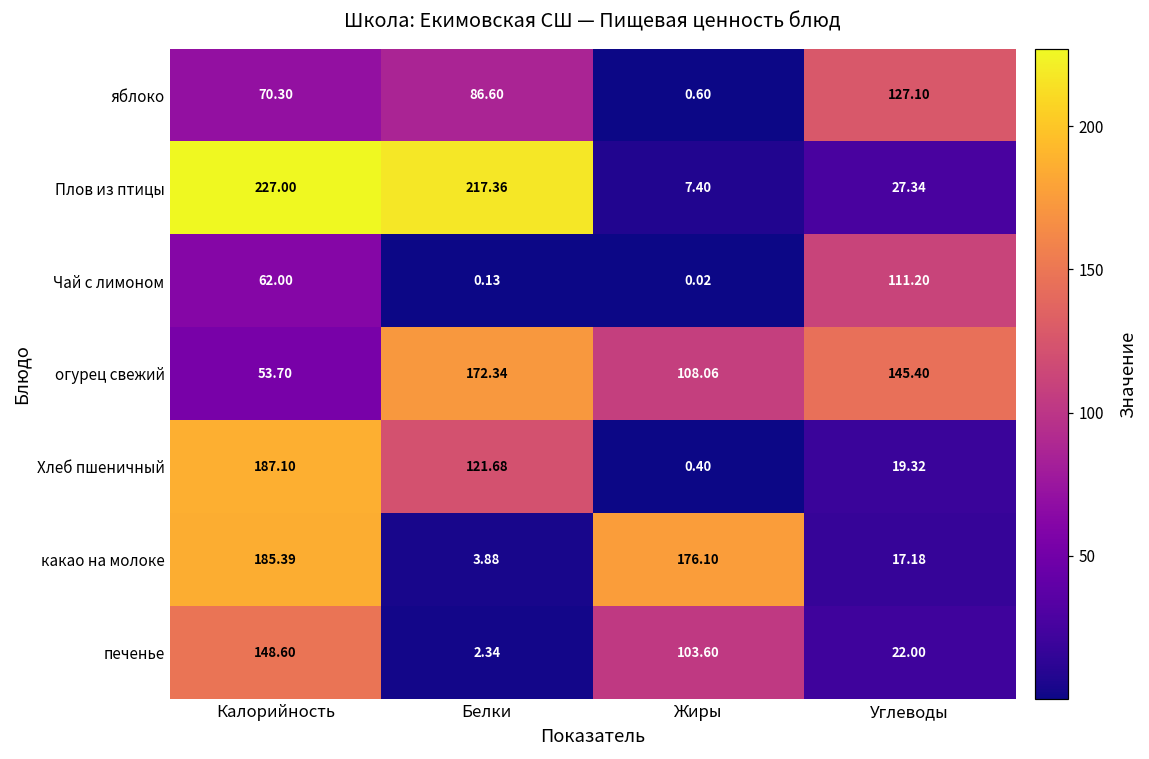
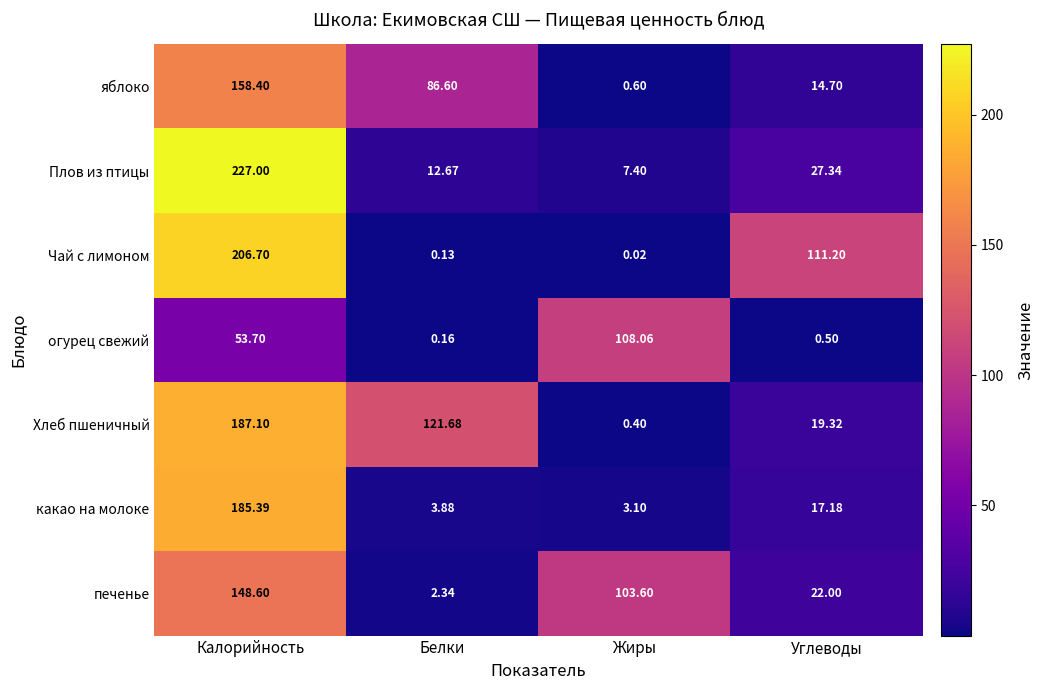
  {
    "яблоко": {
-     "Калорийность": 70.30,
+     "Калорийность": 158.40,
      "Белки": 86.60,
      "Жиры": 0.60,
-     "Углеводы": 127.10
+     "Углеводы": 14.70
    },
    "Плов из птицы": {
      "Калорийность": 227.00,
-     "Белки": 217.36,
+     "Белки": 12.67,
      "Жиры": 7.40,
      "Углеводы": 27.34
    },
    "Чай с лимоном": {
-     "Калорийность": 62.00,
+     "Калорийность": 206.70,
      "Белки": 0.13,
      "Жиры": 0.02,
      "Углеводы": 111.20
    },
    "огурец свежий": {
      "Калорийность": 53.70,
-     "Белки": 172.34,
+     "Белки": 0.16,
      "Жиры": 108.06,
-     "Углеводы": 145.40
+     "Углеводы": 0.50
    },
    "Хлеб пшеничный": {
      "Калорийность": 187.10,
      "Белки": 121.68,
      "Жиры": 0.40,
      "Углеводы": 19.32
    },
    "какао на молоке": {
      "Калорийность": 185.39,
      "Белки": 3.88,
-     "Жиры": 176.10,
+     "Жиры": 3.10,
      "Углеводы": 17.18
    },
    "печенье": {
      "Калорийность": 148.60,
      "Белки": 2.34,
      "Жиры": 103.60,
      "Углеводы": 22.00
    }
  }
